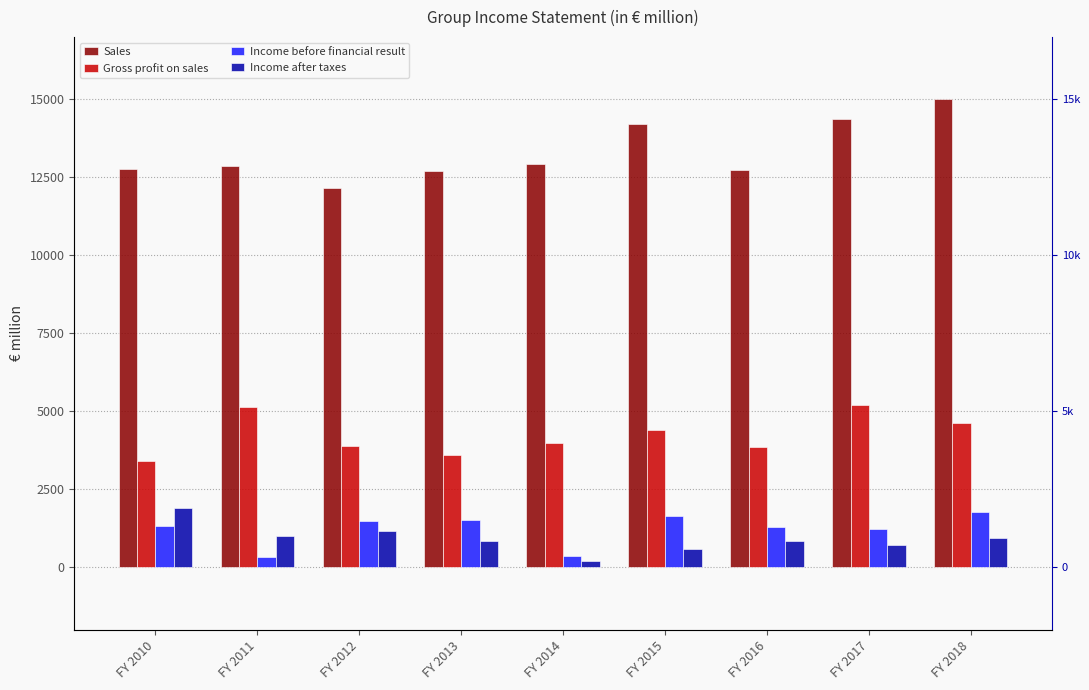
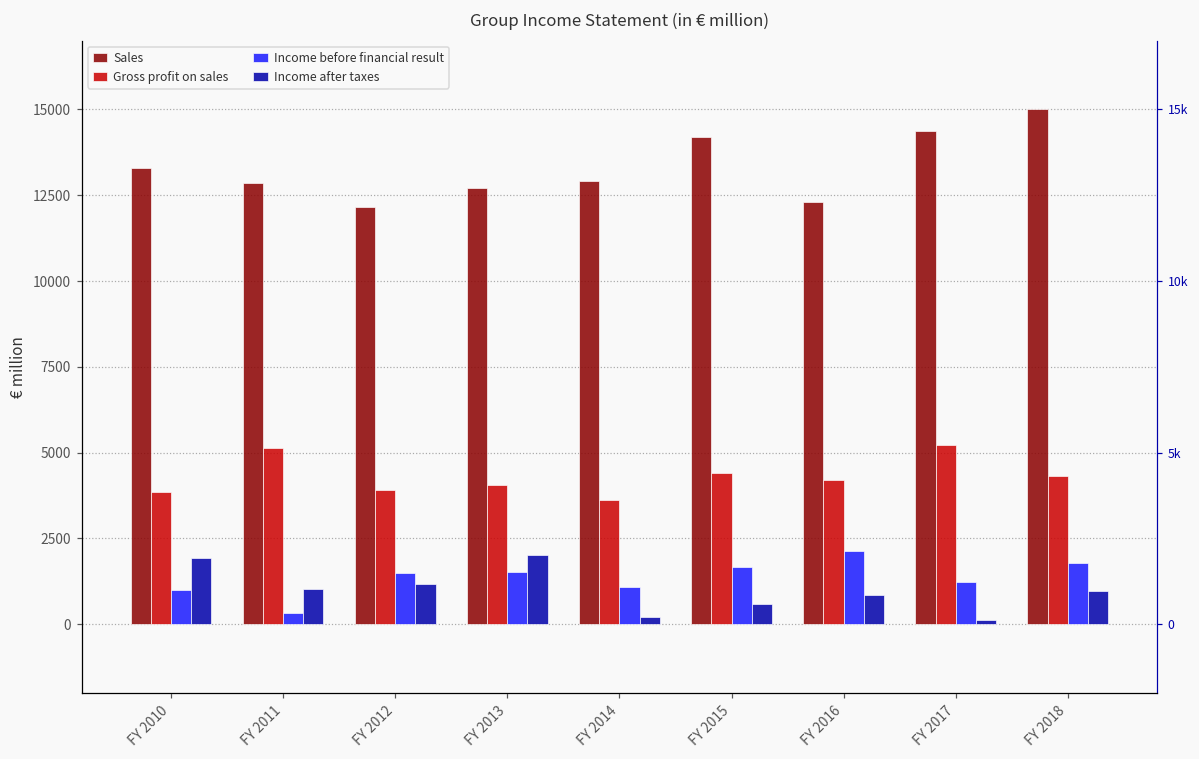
  {
    "Sales": {
-     "FY 2010": 12800,
+     "FY 2010": 13300,
      "FY 2011": 12900,
      "FY 2012": 12200,
      "FY 2013": 12700,
      "FY 2014": 12900,
      "FY 2015": 14200,
-     "FY 2016": 12700,
+     "FY 2016": 12300,
      "FY 2017": 14400,
      "FY 2018": 15000
    },
    "Gross profit on sales": {
-     "FY 2010": 3400,
+     "FY 2010": 3900,
      "FY 2011": 5100,
      "FY 2012": 3900,
-     "FY 2013": 3600,
-     "FY 2014": 4000,
+     "FY 2013": 4100,
+     "FY 2014": 3600,
      "FY 2015": 4400,
-     "FY 2016": 3900,
+     "FY 2016": 4200,
      "FY 2017": 5200,
-     "FY 2018": 4600
+     "FY 2018": 4300
    },
    "Income before financial result": {
-     "FY 2010": 1300,
+     "FY 2010": 1000,
      "FY 2011": 300,
      "FY 2012": 1500,
      "FY 2013": 1500,
-     "FY 2014": 400,
+     "FY 2014": 1100,
      "FY 2015": 1700,
-     "FY 2016": 1300,
+     "FY 2016": 2100,
      "FY 2017": 1200,
      "FY 2018": 1800
    },
    "Income after taxes": {
      "FY 2010": 1900,
      "FY 2011": 1000,
      "FY 2012": 1200,
-     "FY 2013": 800,
+     "FY 2013": 2000,
      "FY 2014": 200,
      "FY 2015": 600,
      "FY 2016": 900,
-     "FY 2017": 700,
+     "FY 2017": 100,
      "FY 2018": 1000
    }
  }
